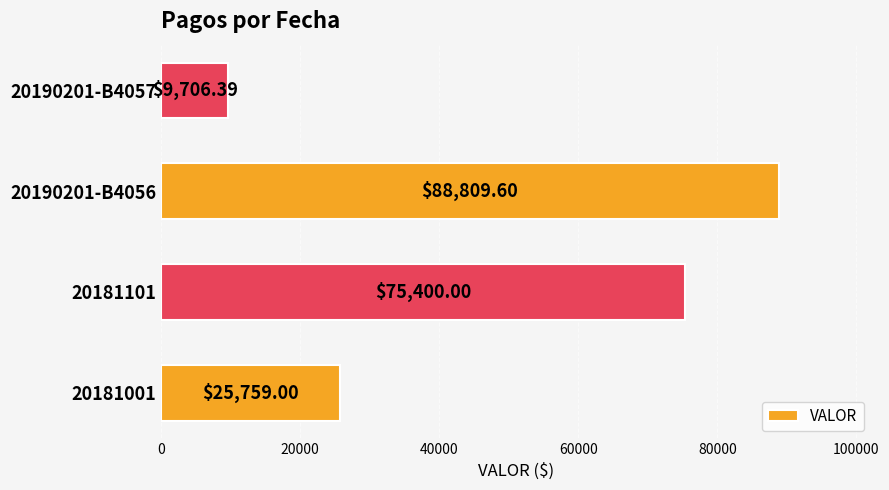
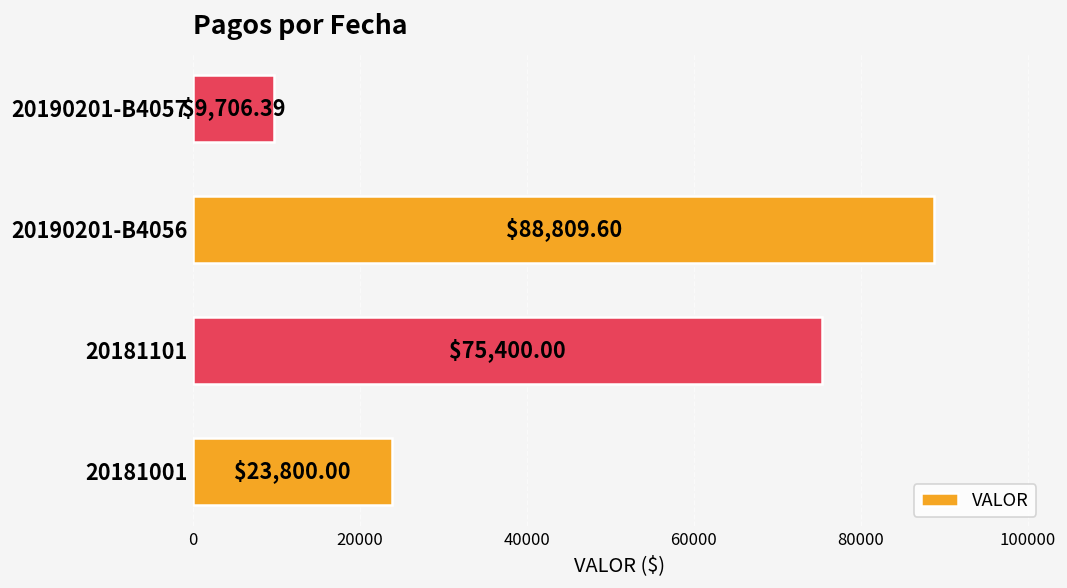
  {
    "20190201-B4057": "$9,706.39",
    "20190201-B4056": "$88,809.60",
    "20181101": "$75,400.00",
-   "20181001": "$25,759.00"
+   "20181001": "$23,800.00"
  }
